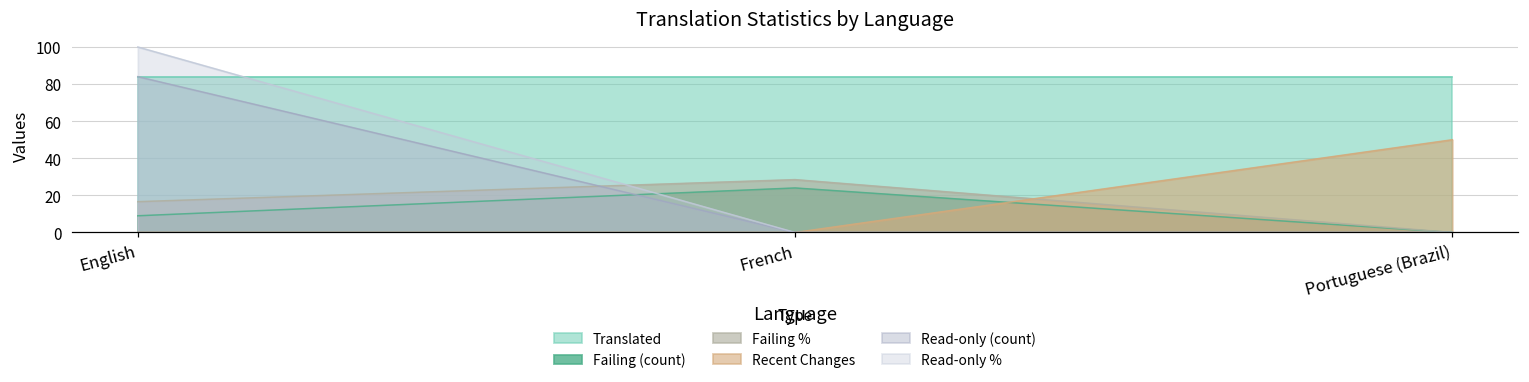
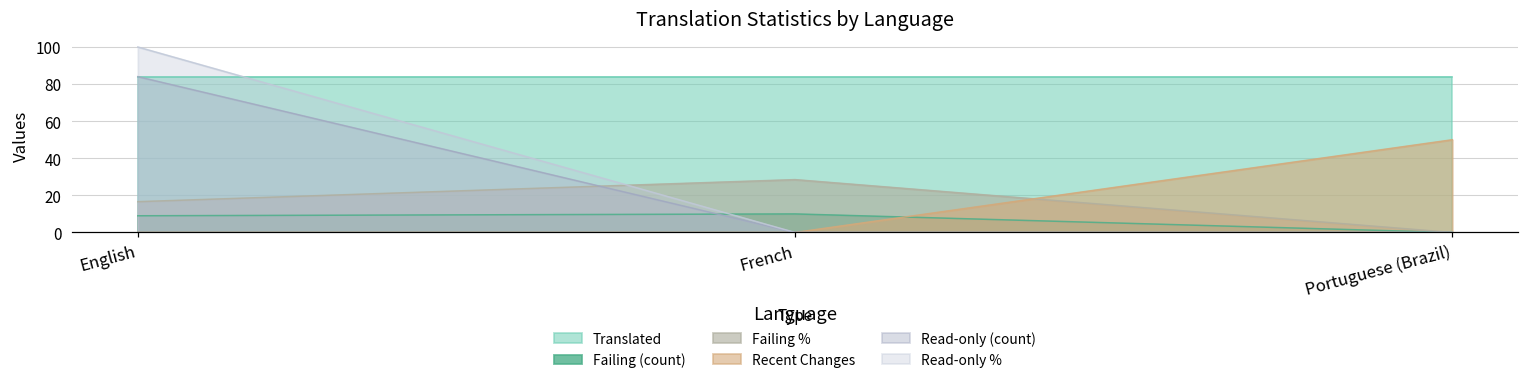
  {
    "Translated": {
      "French": 84,
      "Portuguese (Brazil)": 84
    },
    "Failing (count)": {
      "English": 9,
-     "French": 24
+     "French": 10
    }
  }
